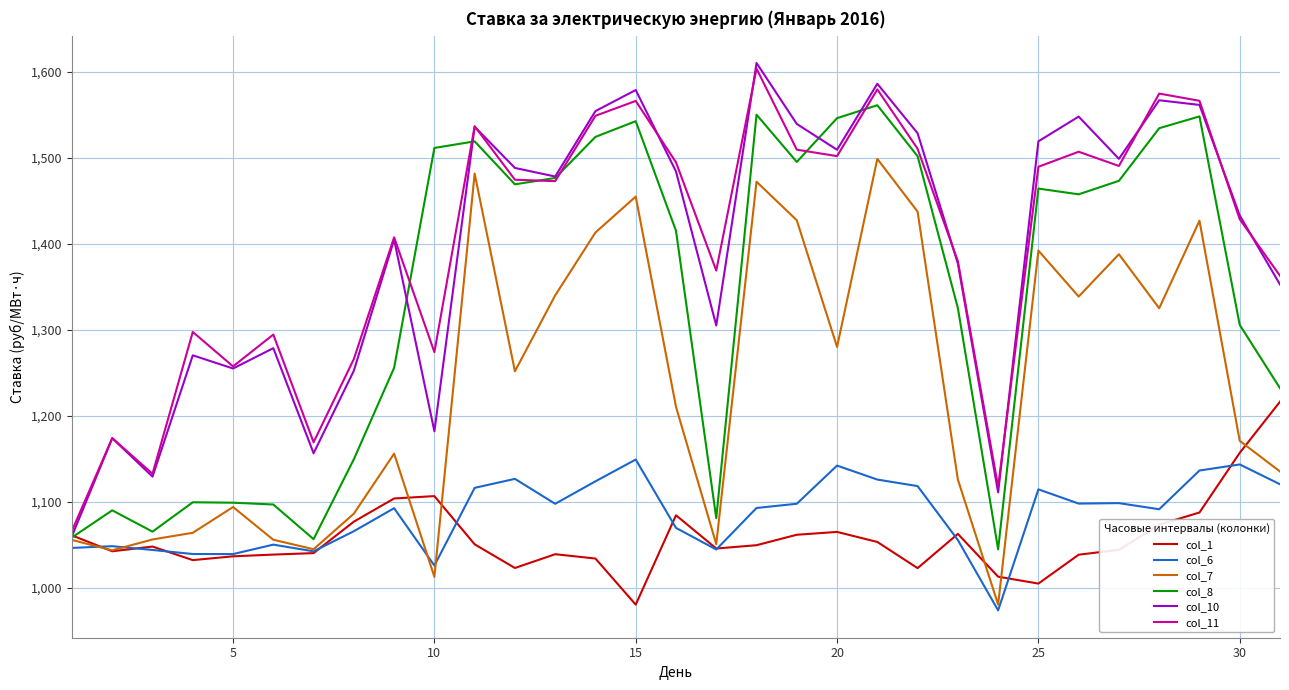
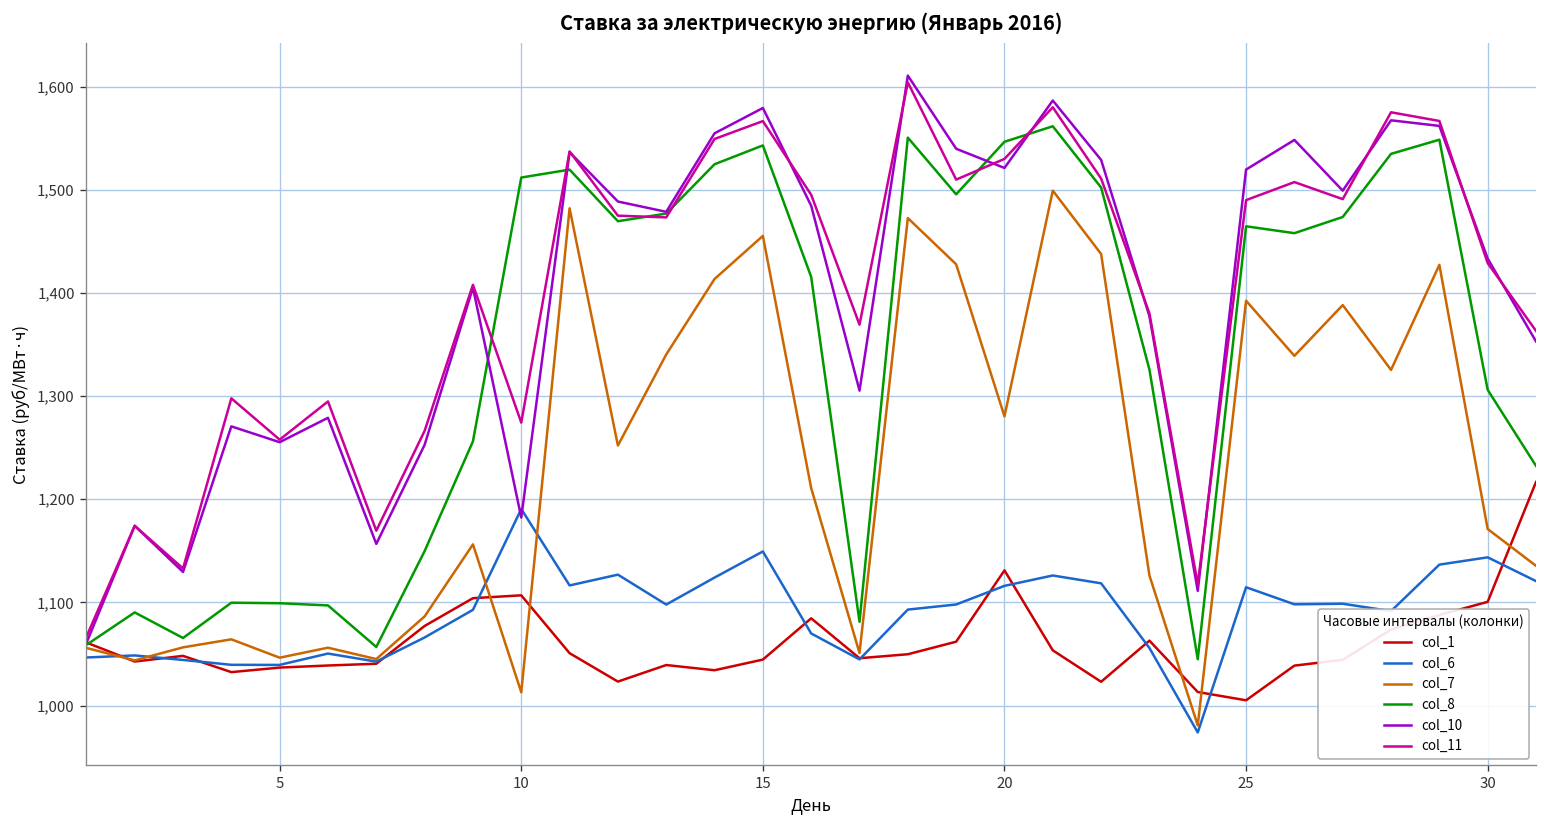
  {
    "col_1": {
      "10": "1,110",
-     "15": "980",
-     "20": "1,070",
+     "15": "1,040",
+     "20": "1,130",
      "25": "1,010",
-     "30": "1,160"
+     "30": "1,100"
    },
    "col_6": {
-     "10": "1,030",
+     "10": "1,190",
      "15": "1,150",
-     "20": "1,140",
+     "20": "1,120",
      "25": "1,110",
      "30": "1,140"
    },
    "col_7": {
-     "5": "1,090",
+     "5": "1,050",
      "10": "1,010",
      "15": "1,460",
      "20": "1,280",
      "25": "1,390",
      "30": "1,170"
    },
    "col_8": {
      "5": "1,100",
      "10": "1,510",
      "15": "1,540",
      "20": "1,550",
      "25": "1,460",
      "30": "1,310"
    },
    "col_10": {
      "10": "1,180",
      "15": "1,580",
-     "20": "1,510",
+     "20": "1,520",
      "25": "1,520",
      "30": "1,430"
    },
    "col_11": {
      "10": "1,270",
      "15": "1,570",
-     "20": "1,500",
+     "20": "1,530",
      "25": "1,490",
      "30": "1,430"
    }
  }
